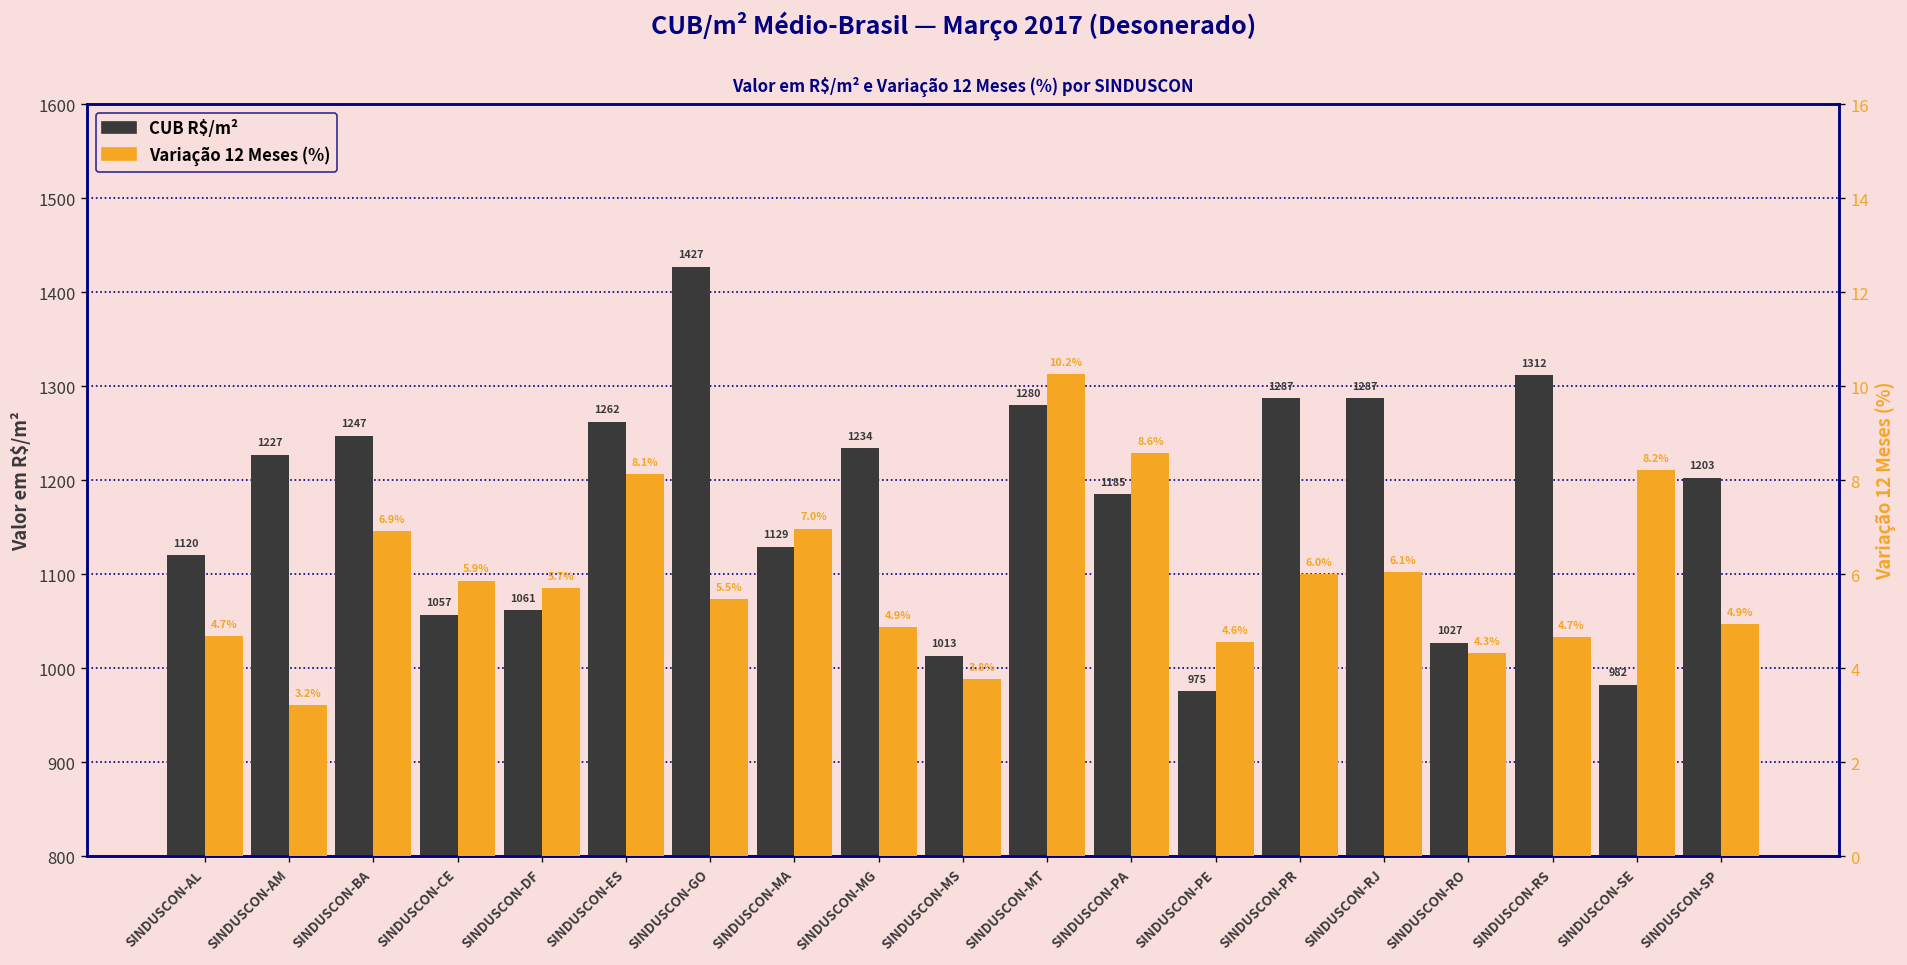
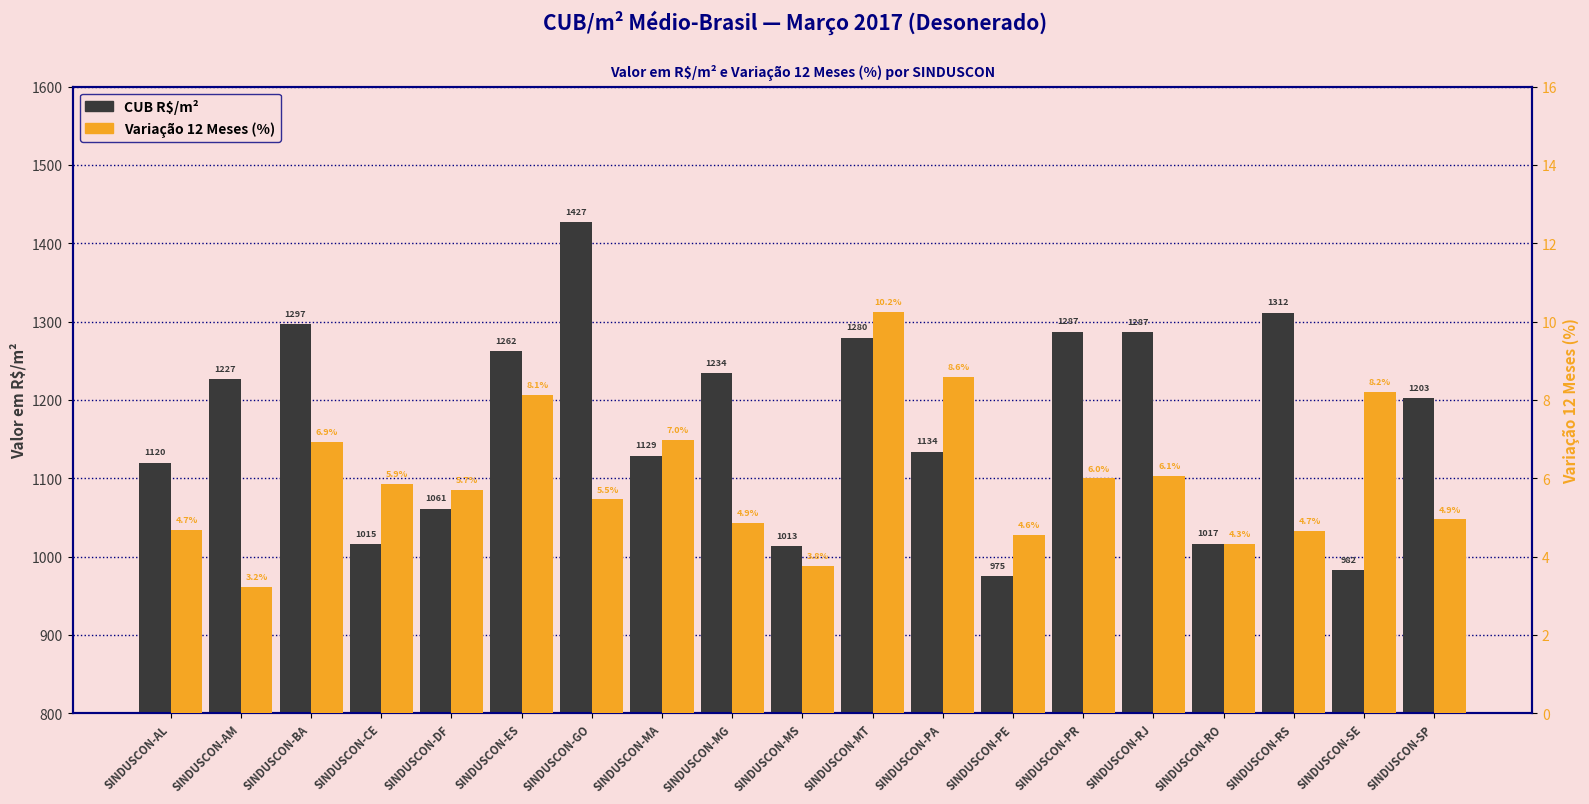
  {
    "CUB R$/m²": {
      "SINDUSCON-AL": 1120,
      "SINDUSCON-AM": 1227,
-     "SINDUSCON-BA": 1247,
-     "SINDUSCON-CE": 1057,
+     "SINDUSCON-BA": 1297,
+     "SINDUSCON-CE": 1015,
      "SINDUSCON-DF": 1061,
      "SINDUSCON-ES": 1262,
      "SINDUSCON-GO": 1427,
      "SINDUSCON-MA": 1129,
      "SINDUSCON-MG": 1234,
      "SINDUSCON-MS": 1013,
      "SINDUSCON-MT": 1280,
-     "SINDUSCON-PA": 1185,
+     "SINDUSCON-PA": 1134,
      "SINDUSCON-PE": 975,
      "SINDUSCON-PR": 1287,
      "SINDUSCON-RJ": 1287,
-     "SINDUSCON-RO": 1027,
+     "SINDUSCON-RO": 1017,
      "SINDUSCON-RS": 1312,
      "SINDUSCON-SE": 982,
      "SINDUSCON-SP": 1203
    }
  }
